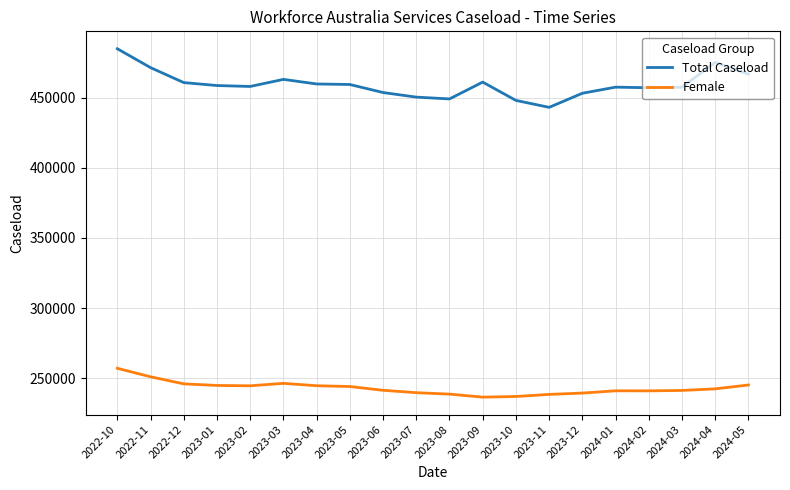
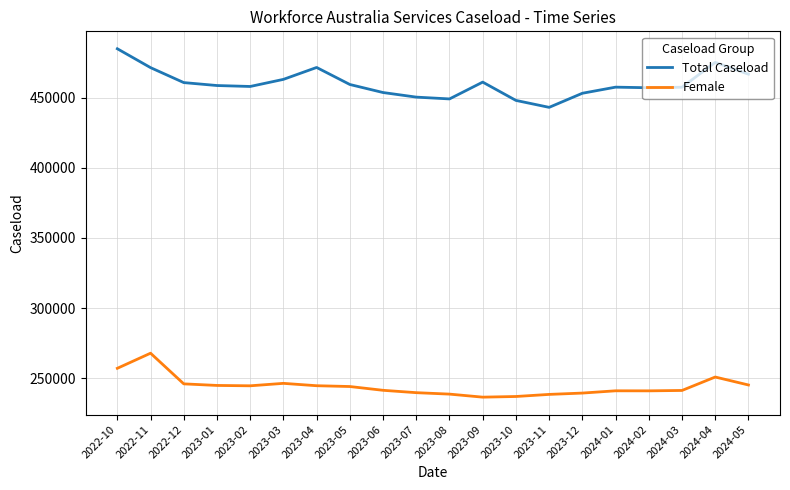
  {
    "Total Caseload": {
      "2022-10": 485000,
      "2022-11": 471000,
      "2022-12": 461000,
      "2023-01": 459000,
      "2023-02": 458000,
      "2023-03": 463000,
-     "2023-04": 460000,
+     "2023-04": 472000,
      "2023-05": 459000,
      "2023-06": 454000,
      "2023-07": 450000,
      "2023-08": 449000,
      "2023-09": 461000,
      "2023-10": 448000,
      "2023-11": 443000,
      "2023-12": 453000,
      "2024-01": 458000
    },
    "Female": {
      "2022-10": 257000,
-     "2022-11": 251000,
+     "2022-11": 268000,
      "2022-12": 246000,
      "2023-01": 245000,
      "2023-02": 245000,
      "2023-03": 246000,
      "2023-04": 245000,
      "2023-05": 244000,
      "2023-06": 241000,
      "2023-07": 240000,
      "2023-08": 239000,
      "2023-09": 236000,
      "2023-10": 237000,
      "2023-11": 238000,
      "2023-12": 239000,
      "2024-01": 241000,
      "2024-02": 241000,
      "2024-03": 241000,
-     "2024-04": 242000,
+     "2024-04": 251000,
      "2024-05": 245000
    }
  }
